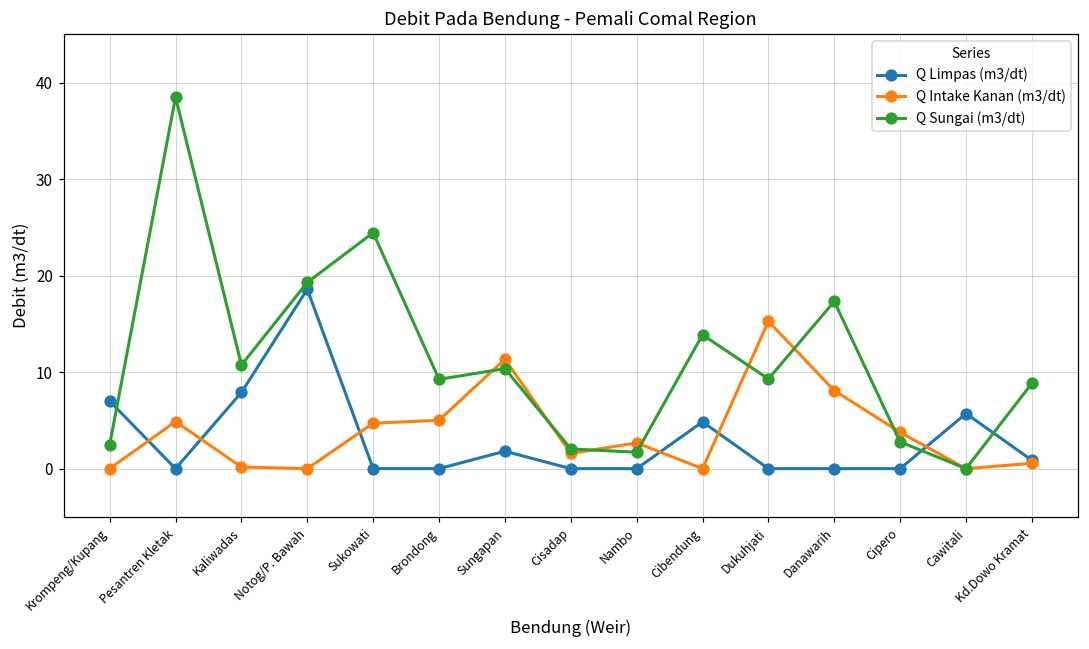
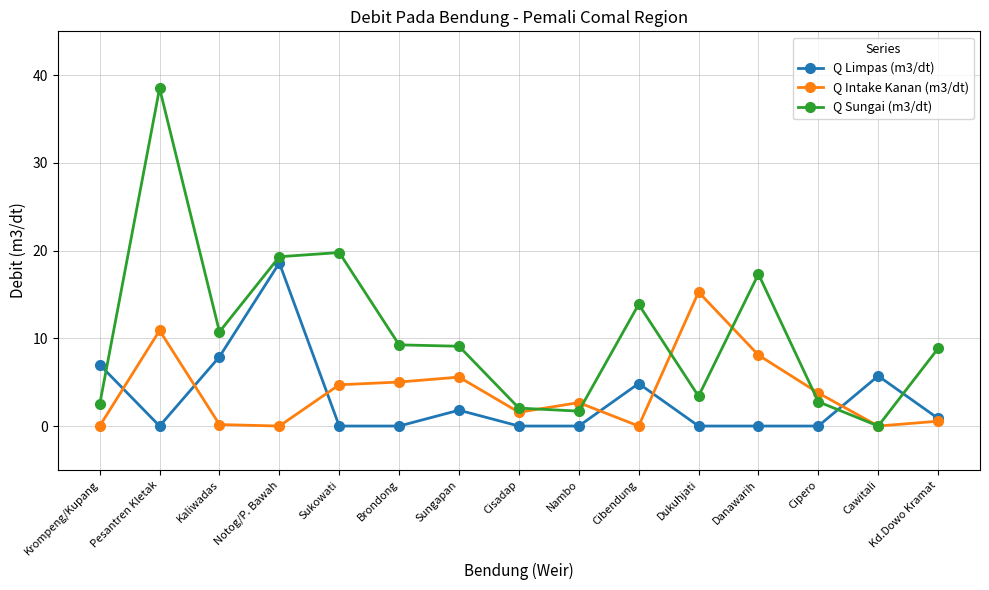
  {
    "Q Limpas (m3/dt)": {
      "Krompeng/Kupang": 7,
      "Pesantren Kletak": 0,
      "Kaliwadas": 8,
      "Notog/P. Bawah": 19,
      "Sukowati": 0,
      "Brondong": 0,
      "Sungapan": 2,
      "Cisadap": 0,
      "Nambo": 0,
      "Cibendung": 5,
      "Dukuhjati": 0,
      "Danawarih": 0,
      "Cipero": 0,
      "Cawitali": 6,
      "Kd.Dowo Kramat": 1
    },
    "Q Intake Kanan (m3/dt)": {
      "Krompeng/Kupang": 0,
-     "Pesantren Kletak": 5,
+     "Pesantren Kletak": 11,
      "Kaliwadas": 0,
      "Notog/P. Bawah": 0,
      "Sukowati": 5,
      "Brondong": 5,
-     "Sungapan": 11,
+     "Sungapan": 6,
      "Cisadap": 2,
      "Nambo": 3,
      "Cibendung": 0,
      "Dukuhjati": 15,
      "Danawarih": 8,
      "Cipero": 4,
      "Kd.Dowo Kramat": 1
    },
    "Q Sungai (m3/dt)": {
      "Krompeng/Kupang": 2,
      "Pesantren Kletak": 39,
      "Kaliwadas": 11,
      "Notog/P. Bawah": 19,
-     "Sukowati": 24,
+     "Sukowati": 20,
      "Brondong": 9,
-     "Sungapan": 10,
+     "Sungapan": 9,
      "Cisadap": 2,
      "Nambo": 2,
      "Cibendung": 14,
-     "Dukuhjati": 9,
+     "Dukuhjati": 3,
      "Danawarih": 17,
      "Cipero": 3,
      "Kd.Dowo Kramat": 9
    }
  }
